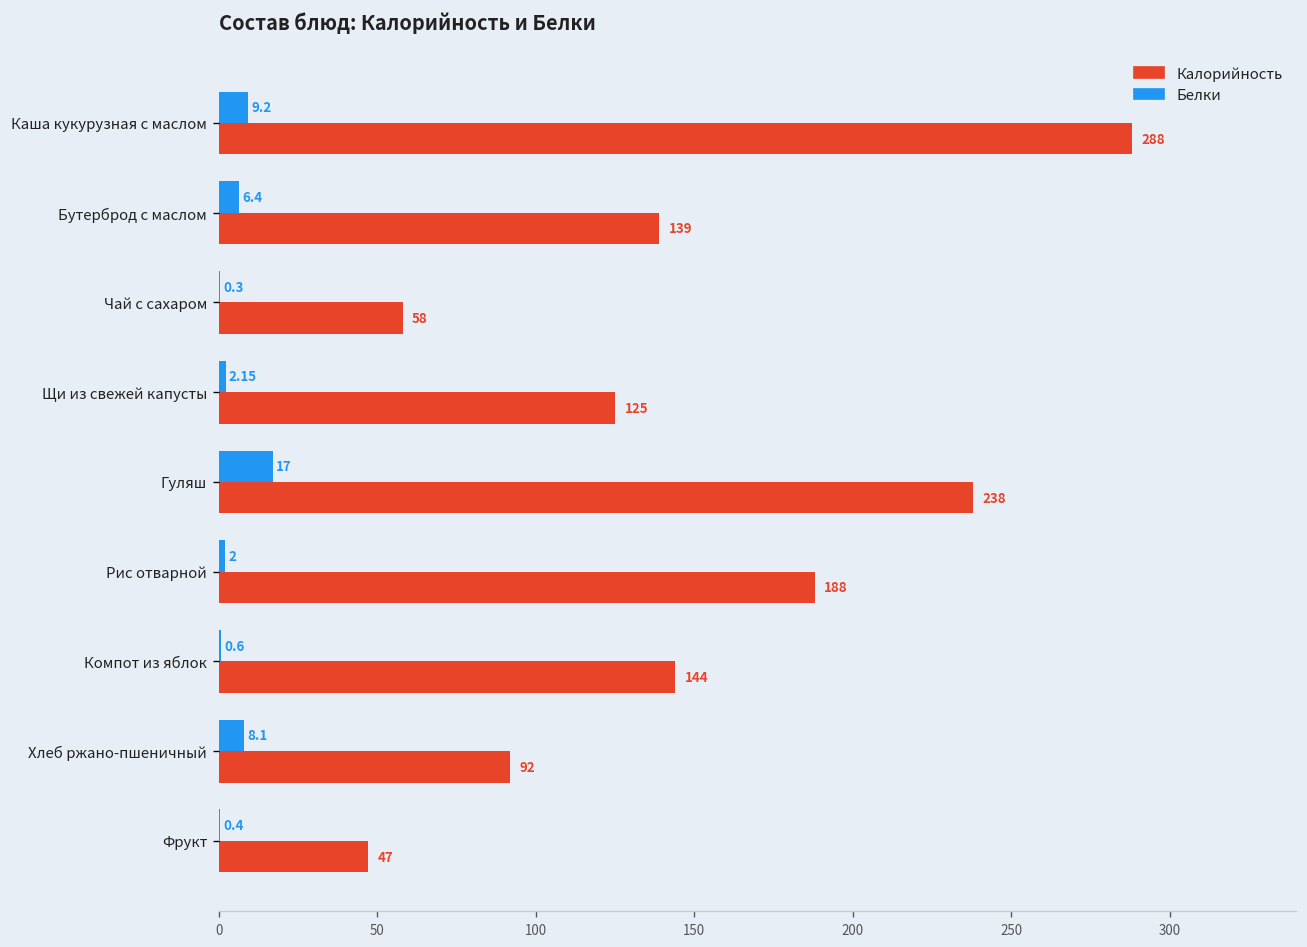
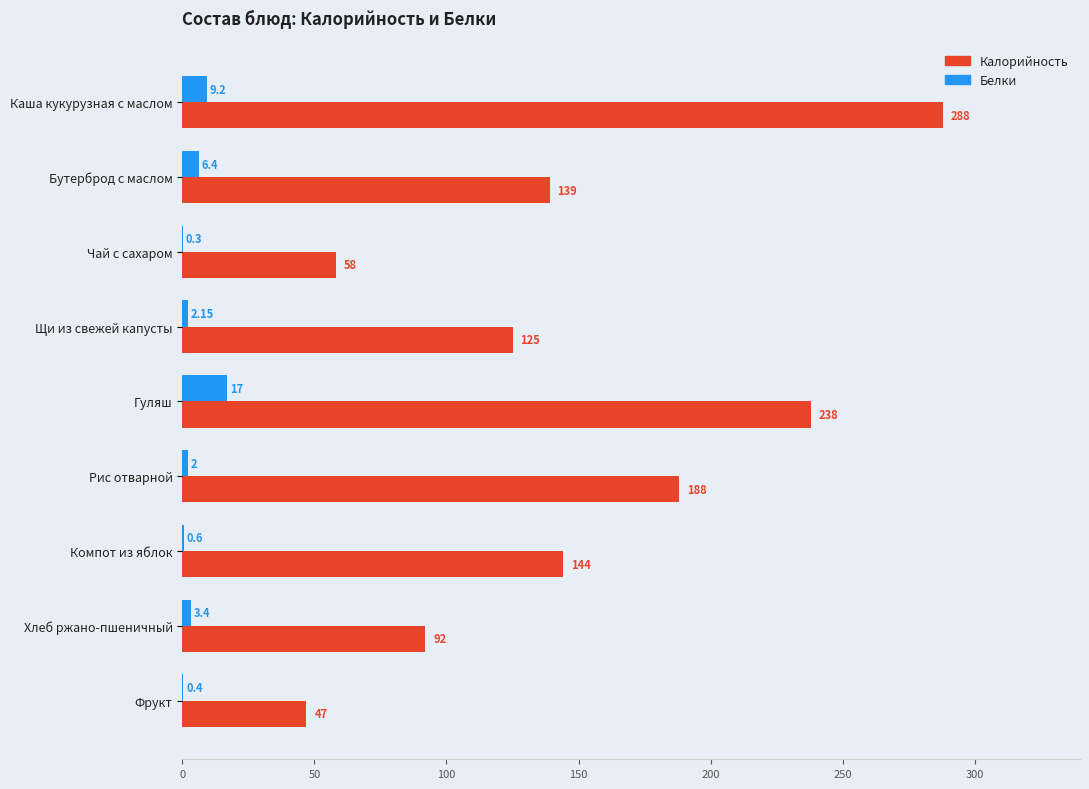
  {
    "Калорийность": {
      "Каша кукурузная с маслом": 288,
      "Бутерброд с маслом": 139,
      "Чай с сахаром": 58,
      "Щи из свежей капусты": 125,
      "Гуляш": 238,
      "Рис отварной": 188,
      "Компот из яблок": 144,
      "Хлеб ржано-пшеничный": 92,
      "Фрукт": 47
    },
    "Белки": {
      "Каша кукурузная с маслом": 9.2,
      "Бутерброд с маслом": 6.4,
      "Чай с сахаром": 0.3,
      "Щи из свежей капусты": 2.15,
      "Гуляш": 17,
      "Рис отварной": 2,
      "Компот из яблок": 0.6,
-     "Хлеб ржано-пшеничный": 8.1,
+     "Хлеб ржано-пшеничный": 3.4,
      "Фрукт": 0.4
    }
  }
